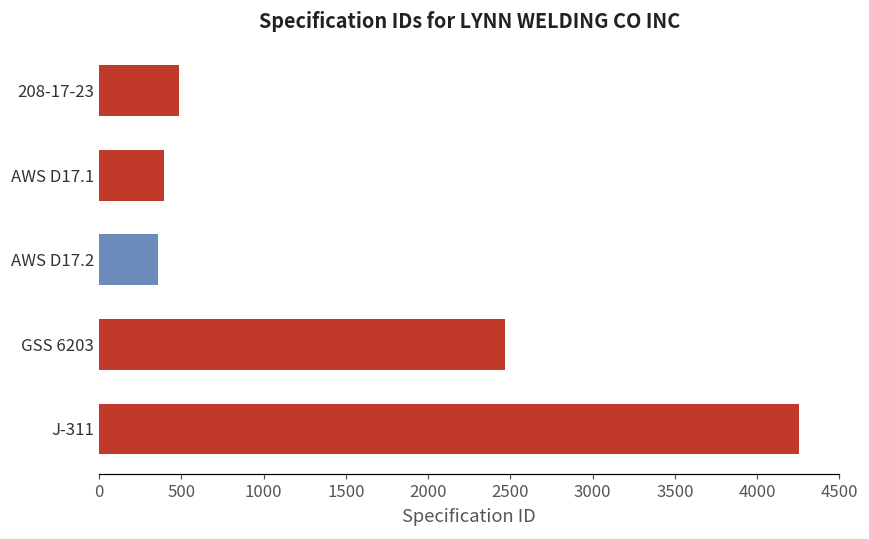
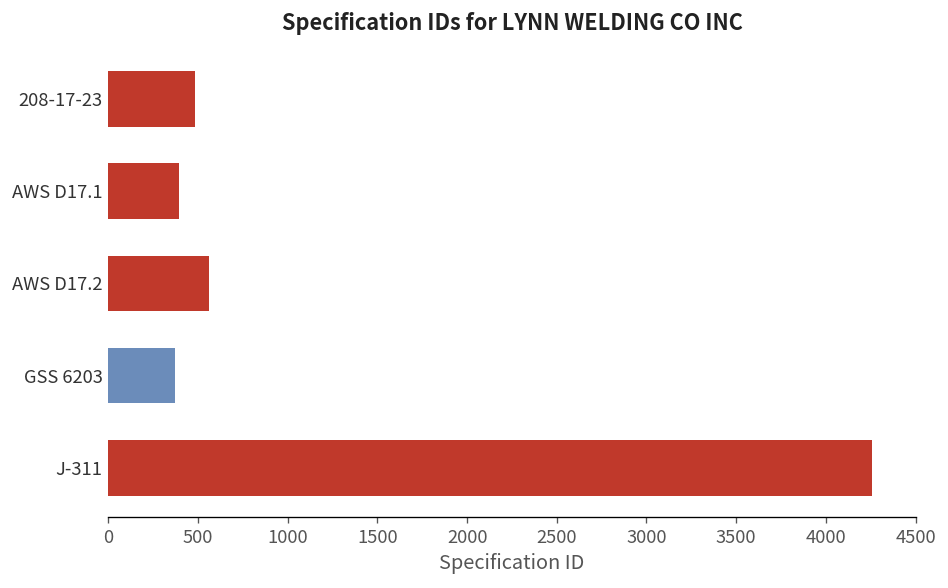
  {
    "208-17-23": 480,
    "AWS D17.1": 390,
-   "AWS D17.2": 360,
-   "GSS 6203": 2470,
+   "AWS D17.2": 560,
+   "GSS 6203": 370,
    "J-311": 4260
  }
